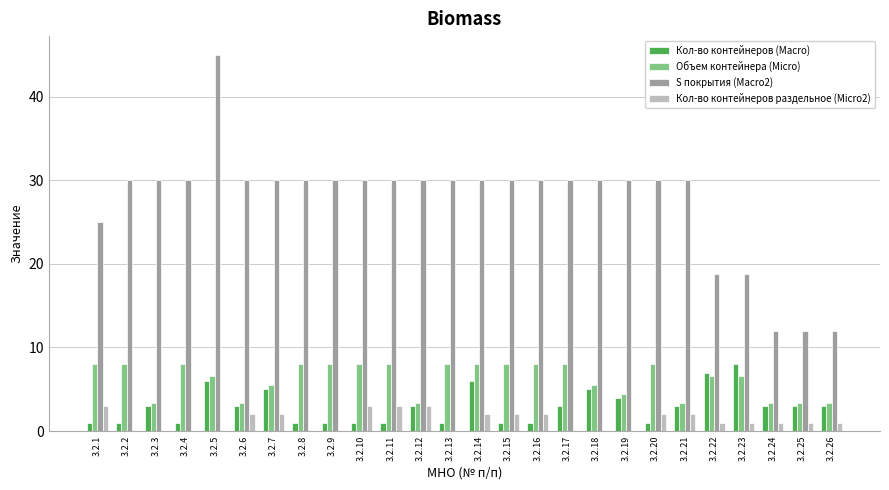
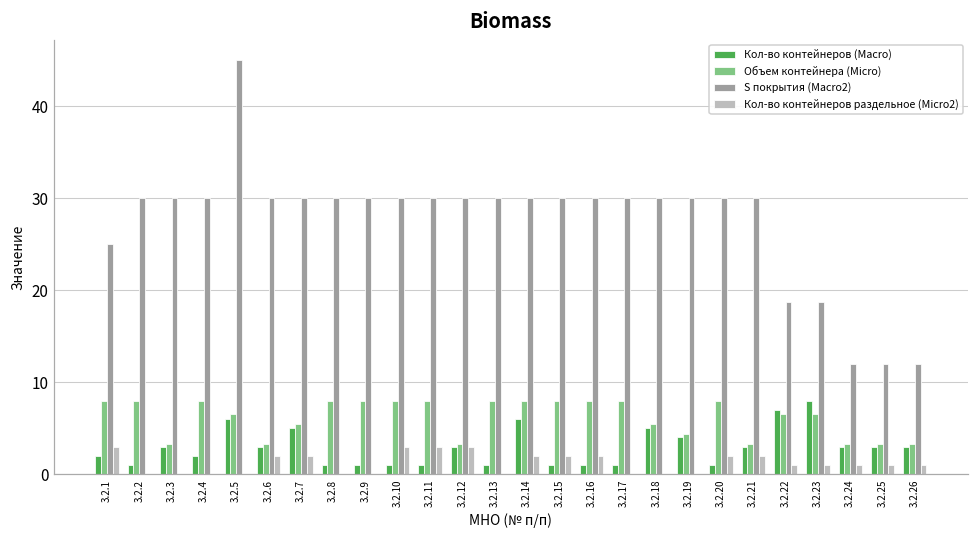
  {
    "Кол-во контейнеров (Macro)": {
-     "3.2.1": 1,
+     "3.2.1": 2,
      "3.2.2": 1,
      "3.2.3": 3,
-     "3.2.4": 1,
+     "3.2.4": 2,
      "3.2.5": 6,
      "3.2.6": 3,
      "3.2.7": 5,
      "3.2.8": 1,
      "3.2.9": 1,
      "3.2.10": 1,
      "3.2.11": 1,
      "3.2.12": 3,
      "3.2.13": 1,
      "3.2.14": 6,
      "3.2.15": 1,
      "3.2.16": 1,
-     "3.2.17": 3,
+     "3.2.17": 1,
      "3.2.18": 5,
      "3.2.19": 4,
      "3.2.20": 1,
      "3.2.21": 3,
      "3.2.22": 7,
      "3.2.23": 8,
      "3.2.24": 3,
      "3.2.25": 3,
      "3.2.26": 3
    }
  }
